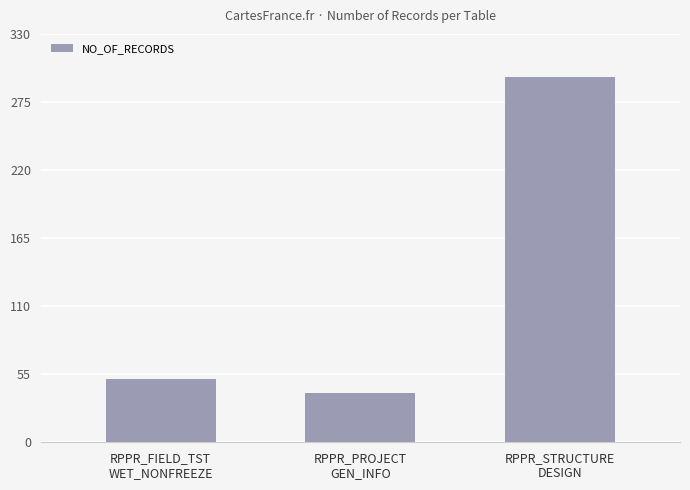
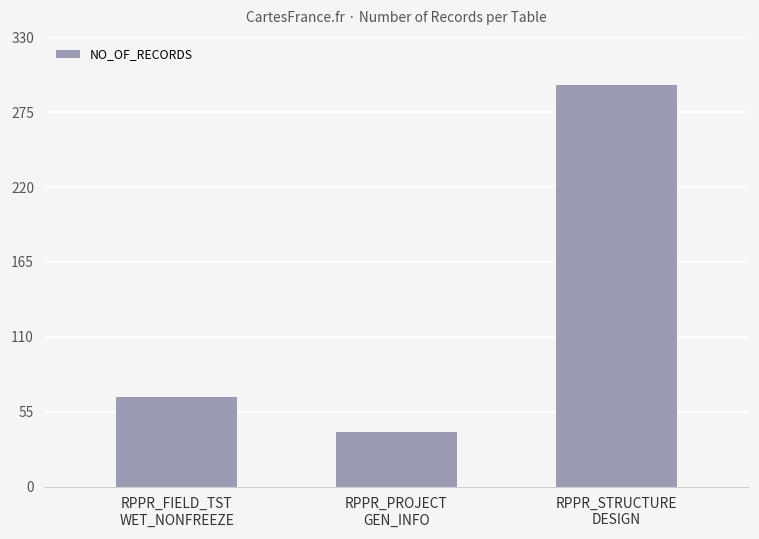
  {
-   "RPPR_FIELD_TST WET_NONFREEZE": 51,
+   "RPPR_FIELD_TST WET_NONFREEZE": 66,
    "RPPR_PROJECT GEN_INFO": 40,
    "RPPR_STRUCTURE DESIGN": 295
  }
